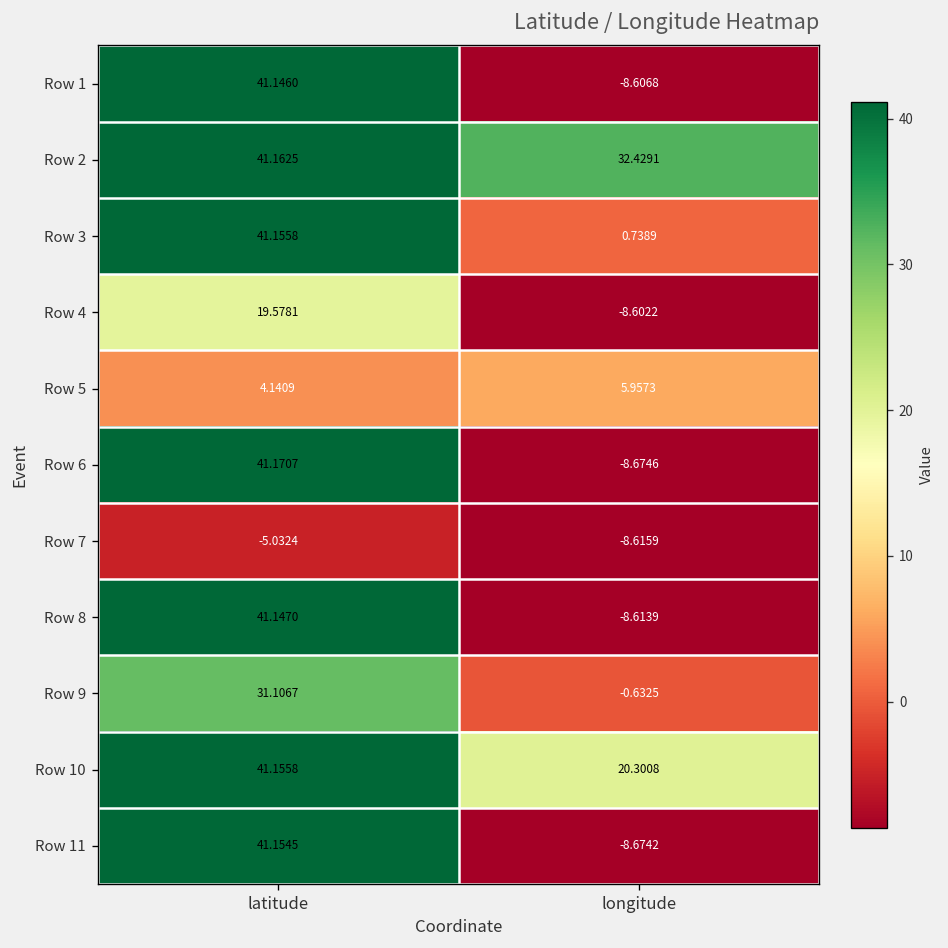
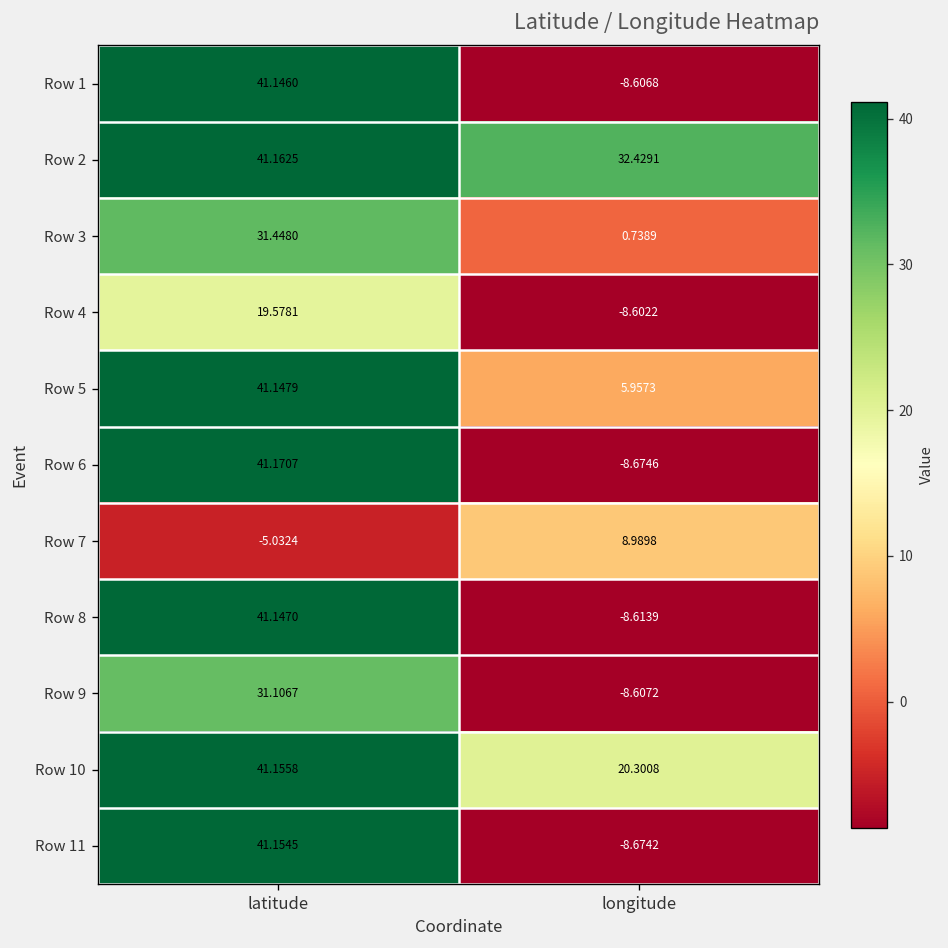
  {
    "Row 1": {
      "latitude": 41.1460,
      "longitude": -8.6068
    },
    "Row 2": {
      "latitude": 41.1625,
      "longitude": 32.4291
    },
    "Row 3": {
-     "latitude": 41.1558,
+     "latitude": 31.4480,
      "longitude": 0.7389
    },
    "Row 4": {
      "latitude": 19.5781,
      "longitude": -8.6022
    },
    "Row 5": {
-     "latitude": 4.1409,
+     "latitude": 41.1479,
      "longitude": 5.9573
    },
    "Row 6": {
      "latitude": 41.1707,
      "longitude": -8.6746
    },
    "Row 7": {
      "latitude": -5.0324,
-     "longitude": -8.6159
+     "longitude": 8.9898
    },
    "Row 8": {
      "latitude": 41.1470,
      "longitude": -8.6139
    },
    "Row 9": {
      "latitude": 31.1067,
-     "longitude": -0.6325
+     "longitude": -8.6072
    },
    "Row 10": {
      "latitude": 41.1558,
      "longitude": 20.3008
    },
    "Row 11": {
      "latitude": 41.1545,
      "longitude": -8.6742
    }
  }
